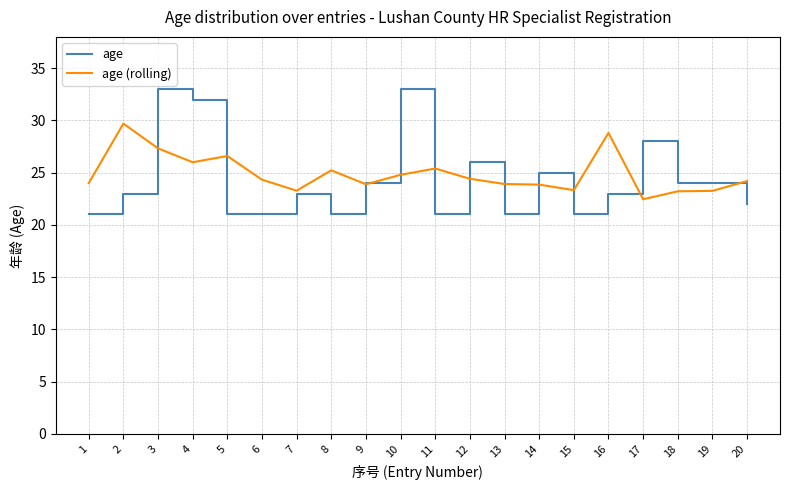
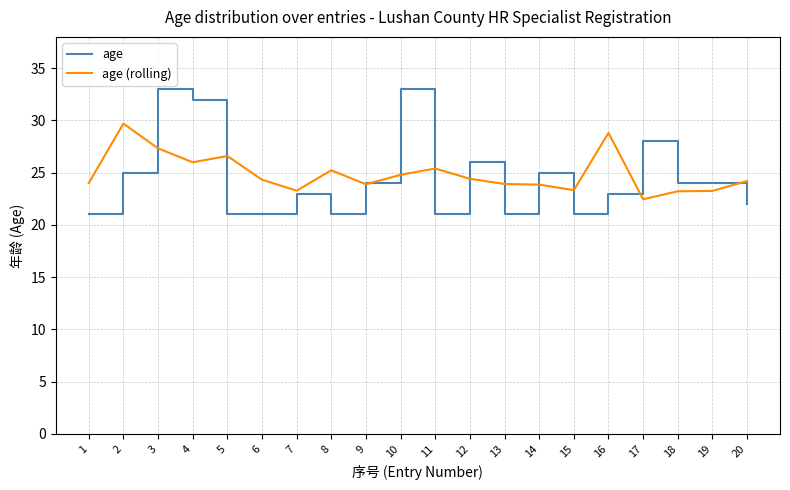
  {
    "age": {
      "1": 21,
-     "2": 23,
+     "2": 25,
      "3": 33,
      "4": 32,
      "5": 21,
      "6": 21,
      "7": 23,
      "8": 21,
      "10": 33,
      "11": 21,
      "12": 26,
      "13": 21,
      "14": 25,
      "15": 21,
      "16": 23,
      "17": 28,
      "18": 24,
      "19": 24,
      "20": 22
    },
    "age (rolling)": {
      "1": 24,
      "2": 29.7,
      "3": 27.3,
      "4": 26,
      "5": 26.6,
      "6": 24.3,
      "7": 23.3,
      "8": 25,
      "10": 25,
      "11": 25.4,
      "12": 24.4,
      "13": 24,
      "14": 24,
      "15": 23.3,
      "16": 29,
      "17": 22.5,
      "18": 23,
      "19": 23.3,
      "20": 24
    }
  }
